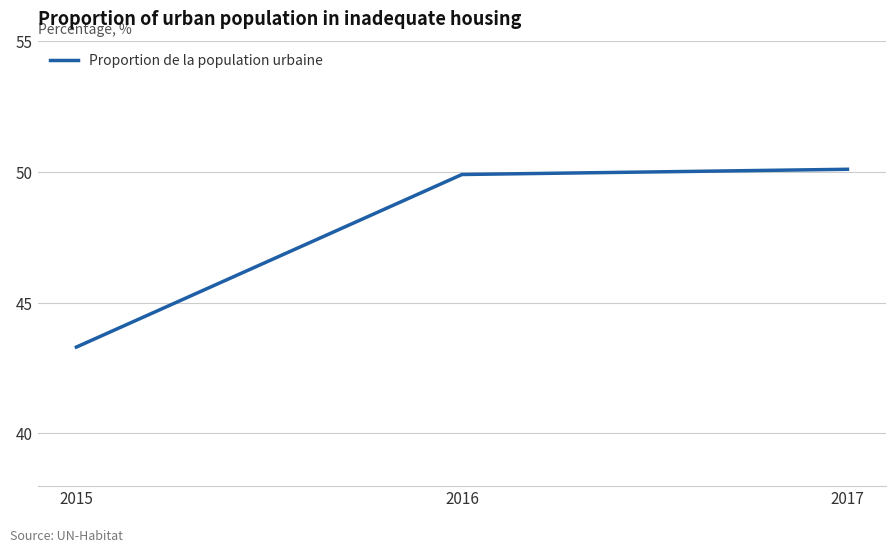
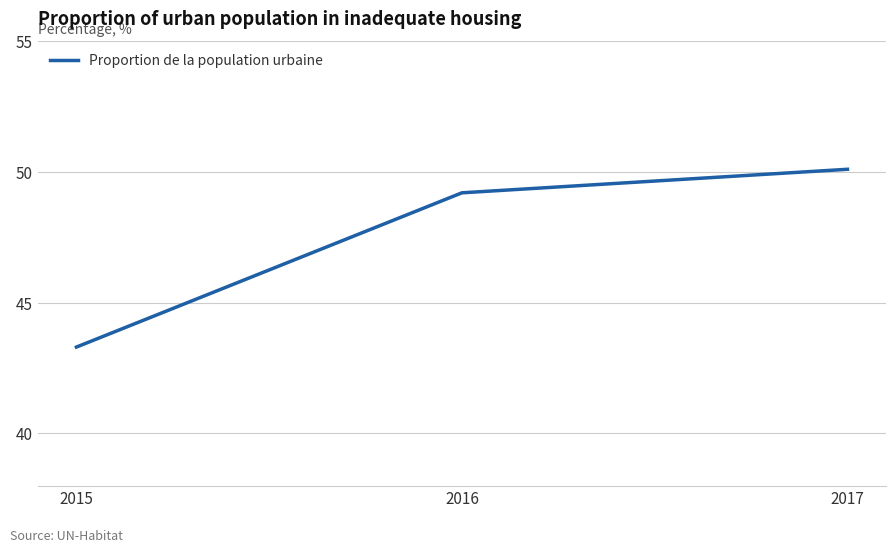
  {
    "2015": 43.3,
-   "2016": 49.9,
+   "2016": 49.2,
    "2017": 50.1
  }
